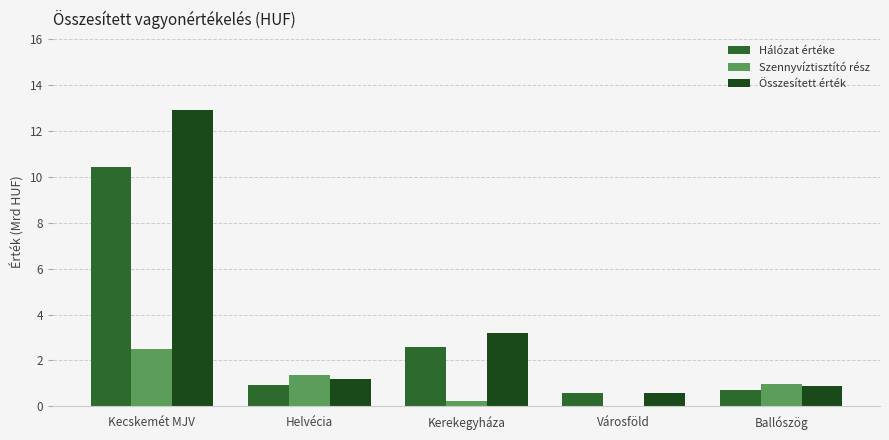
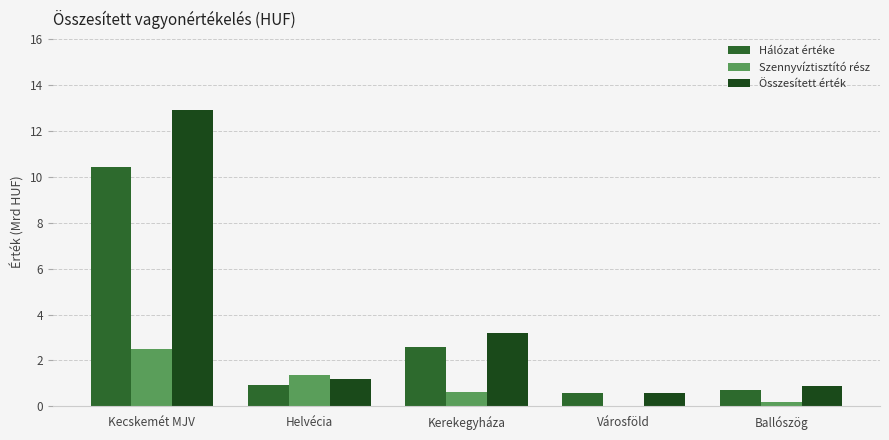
  {
    "Szennyvíztisztító rész": {
      "Kecskemét MJV": 2.5,
      "Helvécia": 1.4,
-     "Kerekegyháza": 0.2,
+     "Kerekegyháza": 0.6,
      "Városföld": 0.0,
-     "Ballószög": 1.0
+     "Ballószög": 0.2
    }
  }
